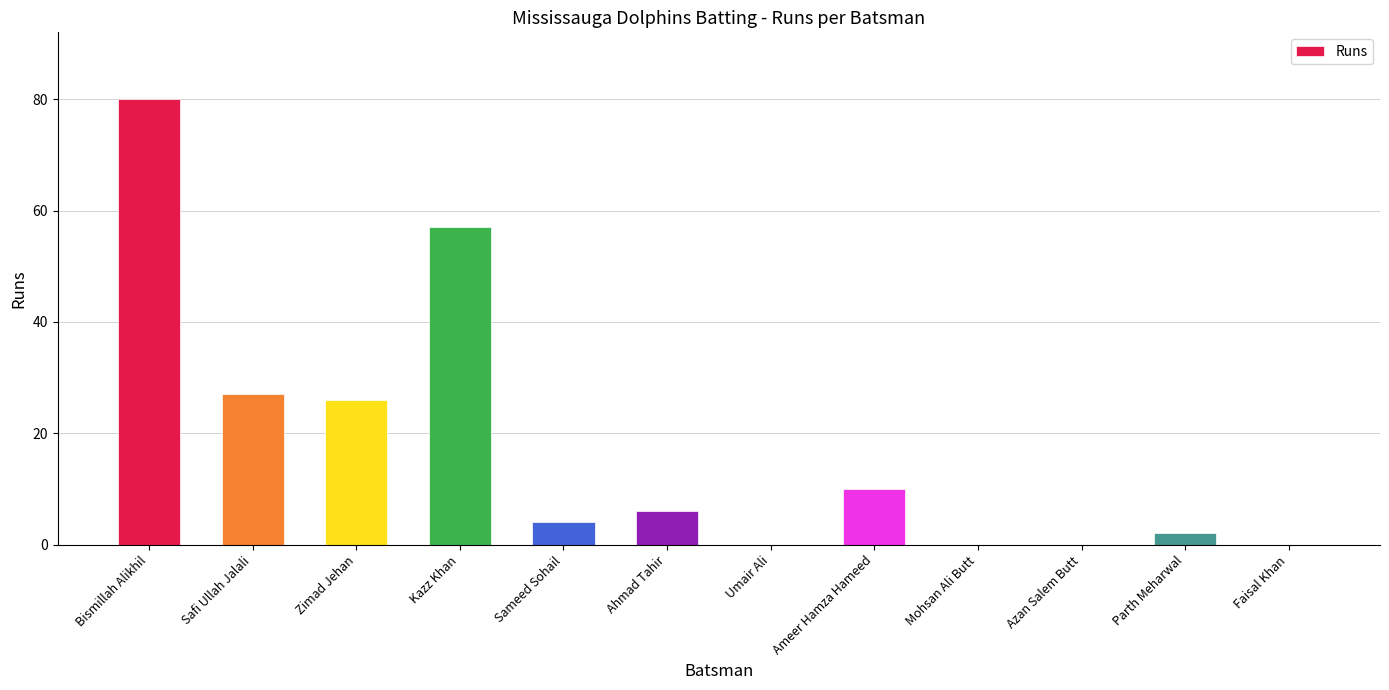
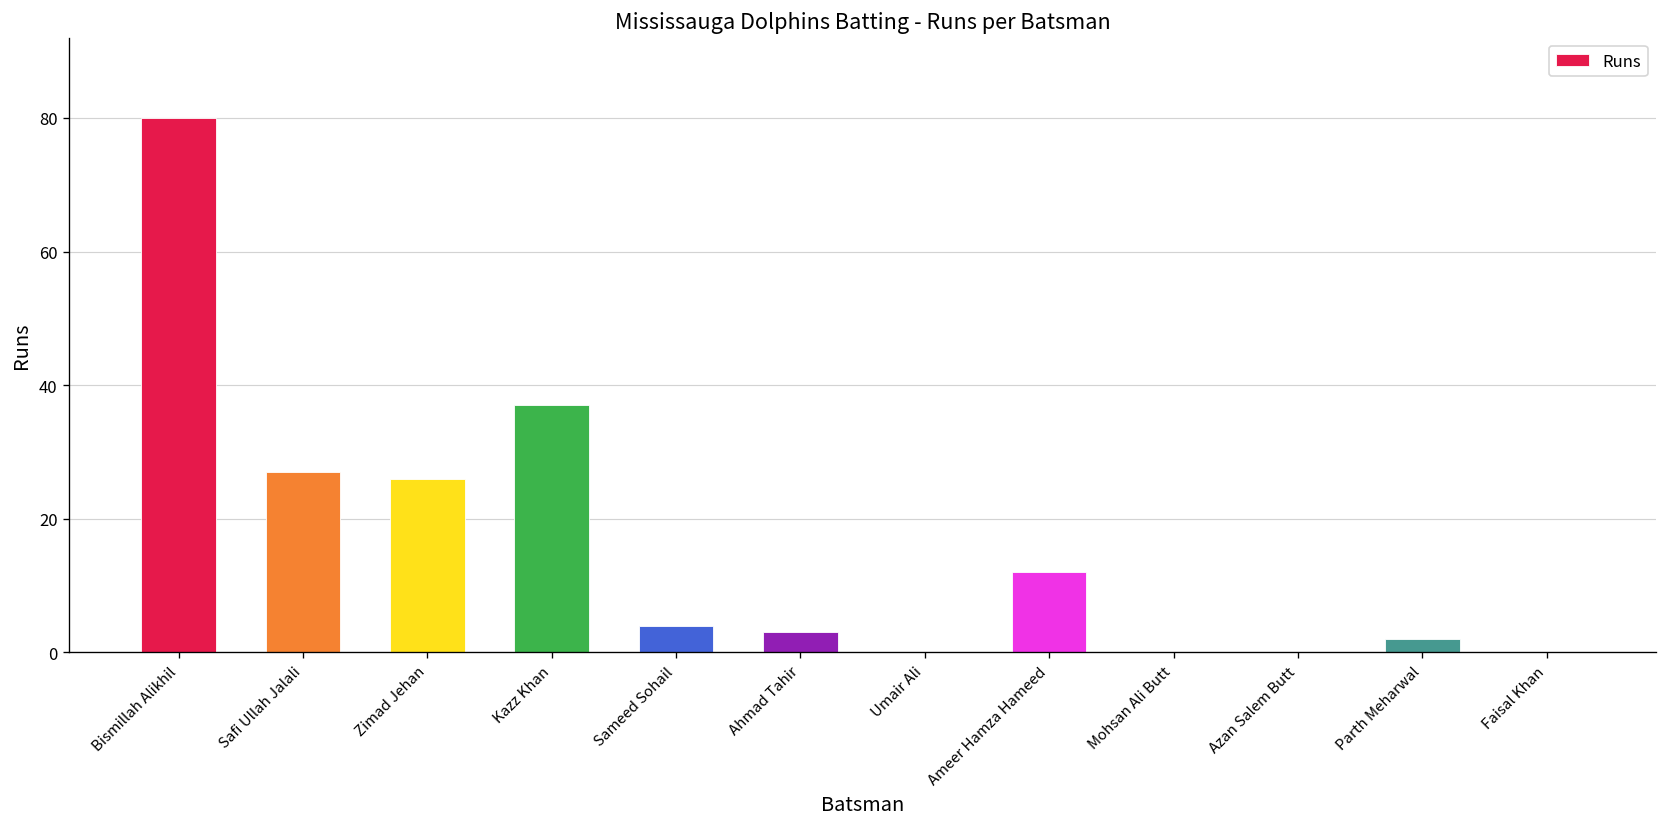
  {
    "Bismillah Alikhil": 80,
    "Safi Ullah Jalali": 27,
    "Zimad Jehan": 26,
-   "Kazz Khan": 57,
+   "Kazz Khan": 37,
    "Sameed Sohail": 4,
-   "Ahmad Tahir": 6,
+   "Ahmad Tahir": 3,
    "Umair Ali": 0,
-   "Ameer Hamza Hameed": 10,
+   "Ameer Hamza Hameed": 12,
    "Mohsan Ali Butt": 0,
    "Azan Salem Butt": 0,
    "Parth Meharwal": 2,
    "Faisal Khan": 0
  }
